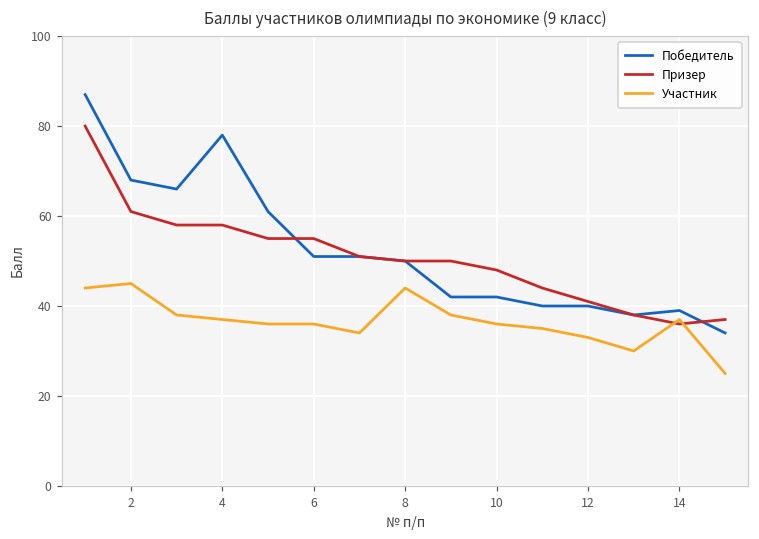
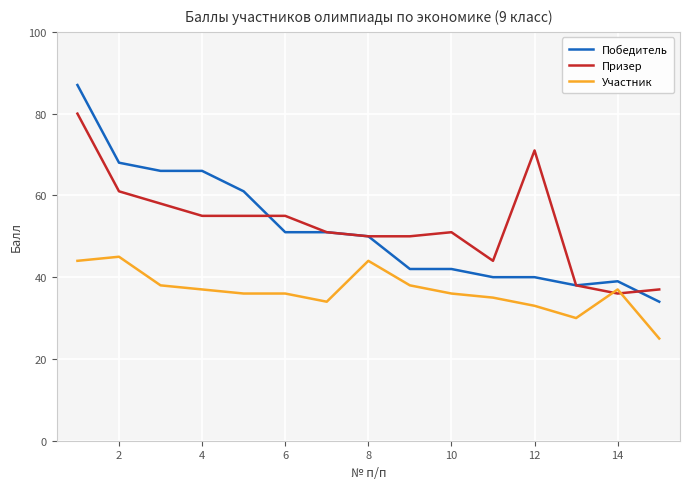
  {
    "Победитель": {
      "2": 68,
-     "4": 78,
+     "4": 66,
      "6": 51,
      "10": 42,
      "12": 40,
      "14": 39
    },
    "Призер": {
      "2": 61,
-     "4": 58,
+     "4": 55,
      "6": 55,
-     "10": 48,
-     "12": 41,
+     "10": 51,
+     "12": 71,
      "14": 36
    },
    "Участник": {
      "2": 45,
      "4": 37,
      "6": 36,
      "8": 44,
      "10": 36,
      "12": 33,
      "14": 37
    }
  }
